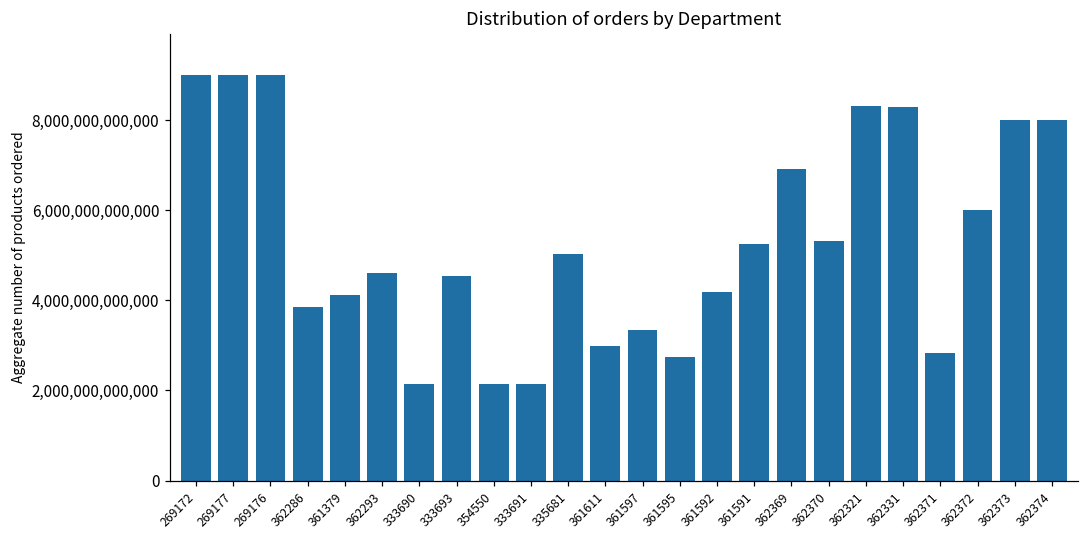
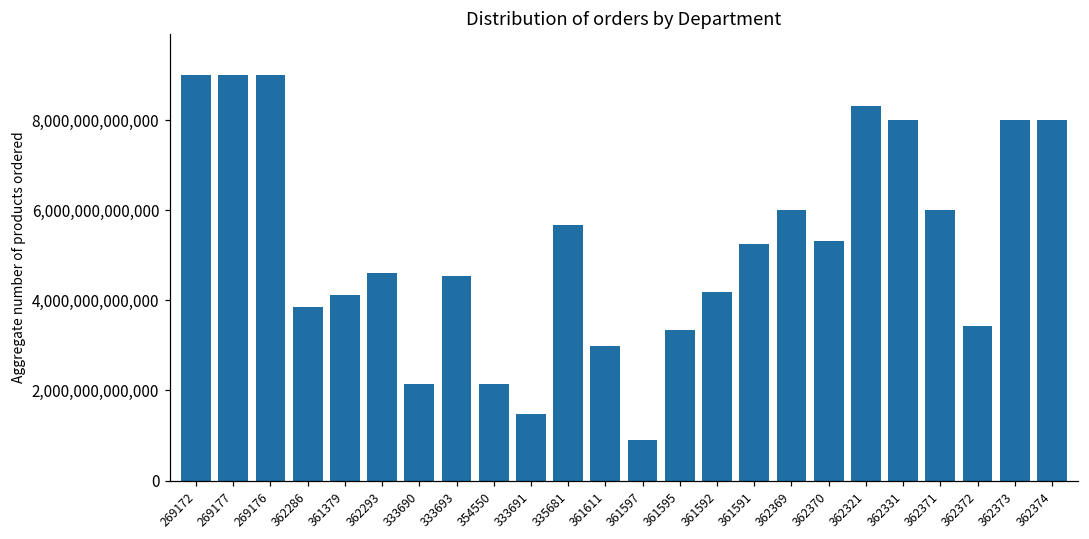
  {
    "269172": "9,000,000,000,000",
    "269177": "9,000,000,000,000",
    "269176": "9,000,000,000,000",
    "362286": "3,900,000,000,000",
    "361379": "4,100,000,000,000",
    "362293": "4,600,000,000,000",
    "333690": "2,100,000,000,000",
    "333693": "4,500,000,000,000",
    "354550": "2,100,000,000,000",
-   "333691": "2,100,000,000,000",
-   "335681": "5,000,000,000,000",
+   "333691": "1,500,000,000,000",
+   "335681": "5,700,000,000,000",
    "361611": "3,000,000,000,000",
-   "361597": "3,300,000,000,000",
-   "361595": "2,700,000,000,000",
+   "361597": "900,000,000,000",
+   "361595": "3,300,000,000,000",
    "361592": "4,200,000,000,000",
    "361591": "5,200,000,000,000",
-   "362369": "6,900,000,000,000",
+   "362369": "6,000,000,000,000",
    "362370": "5,300,000,000,000",
    "362321": "8,300,000,000,000",
-   "362331": "8,300,000,000,000",
-   "362371": "2,800,000,000,000",
-   "362372": "6,000,000,000,000",
+   "362331": "8,000,000,000,000",
+   "362371": "6,000,000,000,000",
+   "362372": "3,400,000,000,000",
    "362373": "8,000,000,000,000",
    "362374": "8,000,000,000,000"
  }
